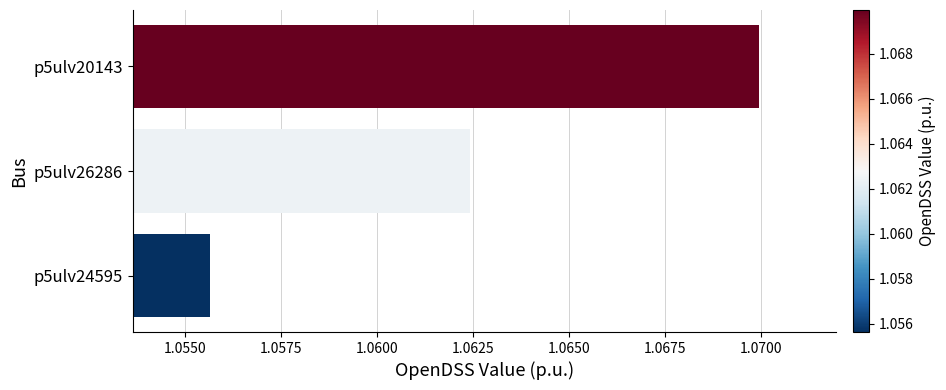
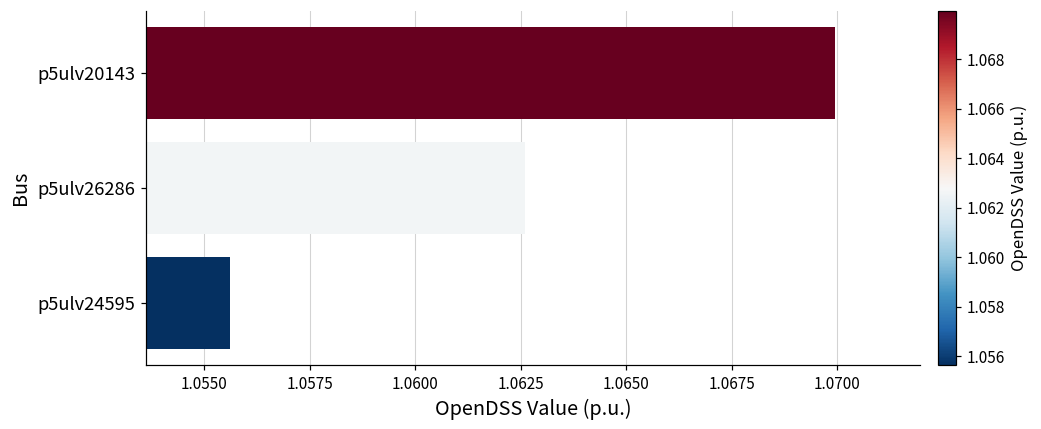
  {
    "p5ulv20143": 1.0700,
-   "p5ulv26286": 1.0624,
+   "p5ulv26286": 1.0626,
    "p5ulv24595": 1.0556
  }
